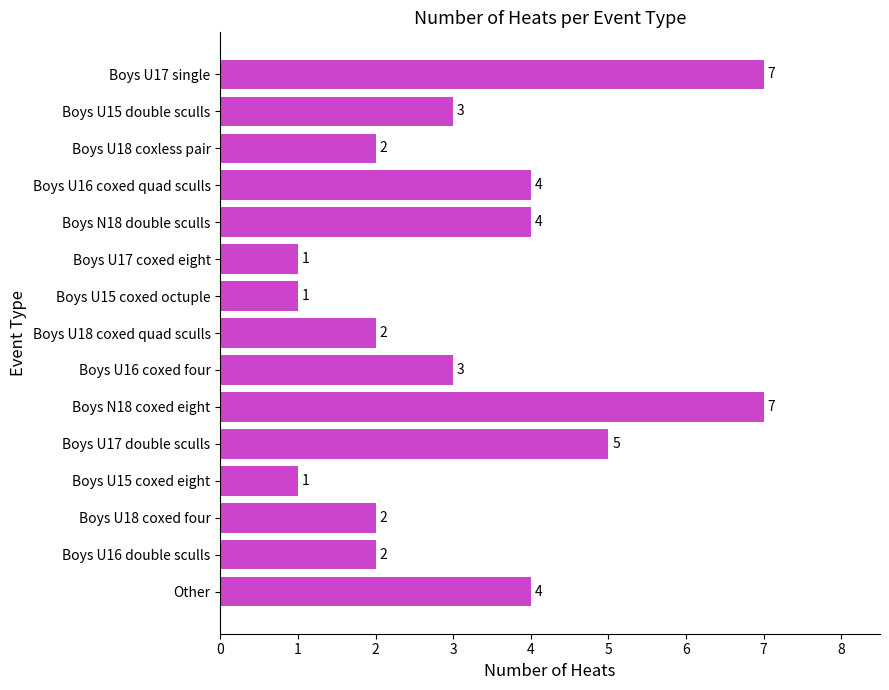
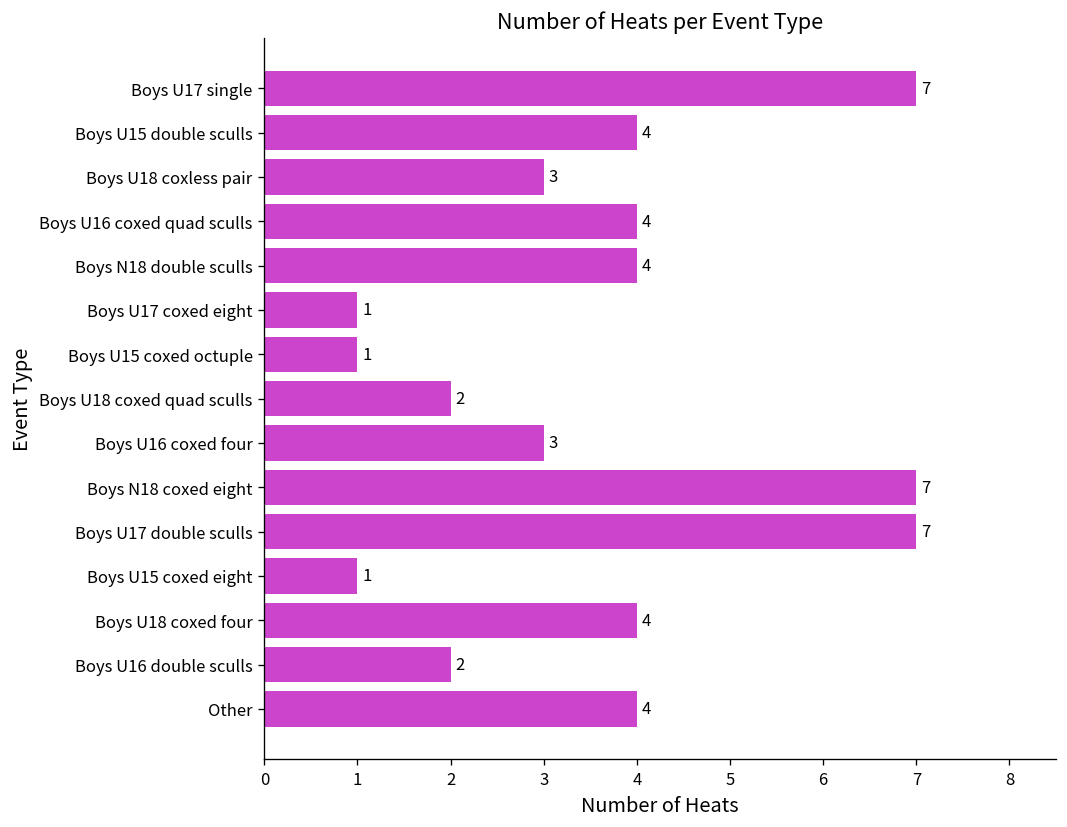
  {
    "Boys U17 single": 7,
-   "Boys U15 double sculls": 3,
-   "Boys U18 coxless pair": 2,
+   "Boys U15 double sculls": 4,
+   "Boys U18 coxless pair": 3,
    "Boys U16 coxed quad sculls": 4,
    "Boys N18 double sculls": 4,
    "Boys U17 coxed eight": 1,
    "Boys U15 coxed octuple": 1,
    "Boys U18 coxed quad sculls": 2,
    "Boys U16 coxed four": 3,
    "Boys N18 coxed eight": 7,
-   "Boys U17 double sculls": 5,
+   "Boys U17 double sculls": 7,
    "Boys U15 coxed eight": 1,
-   "Boys U18 coxed four": 2,
+   "Boys U18 coxed four": 4,
    "Boys U16 double sculls": 2,
    "Other": 4
  }
